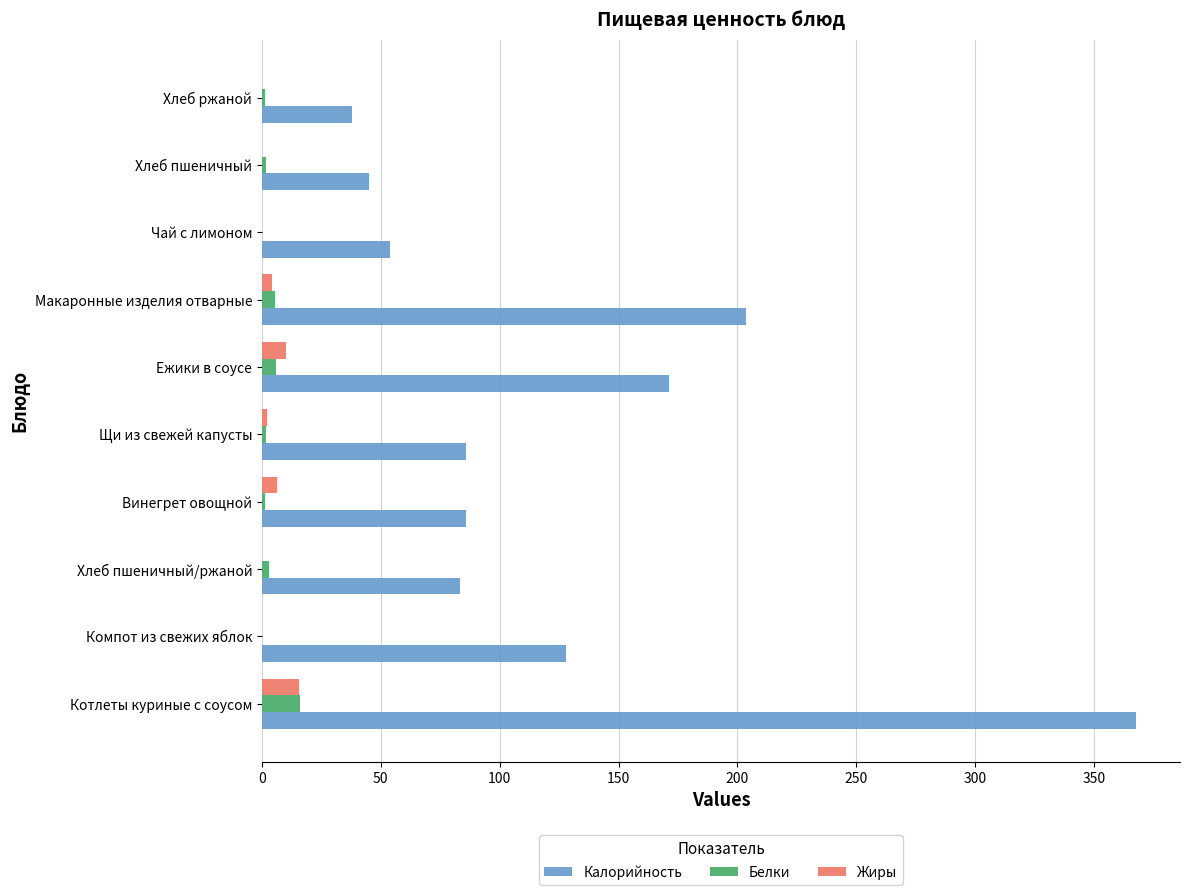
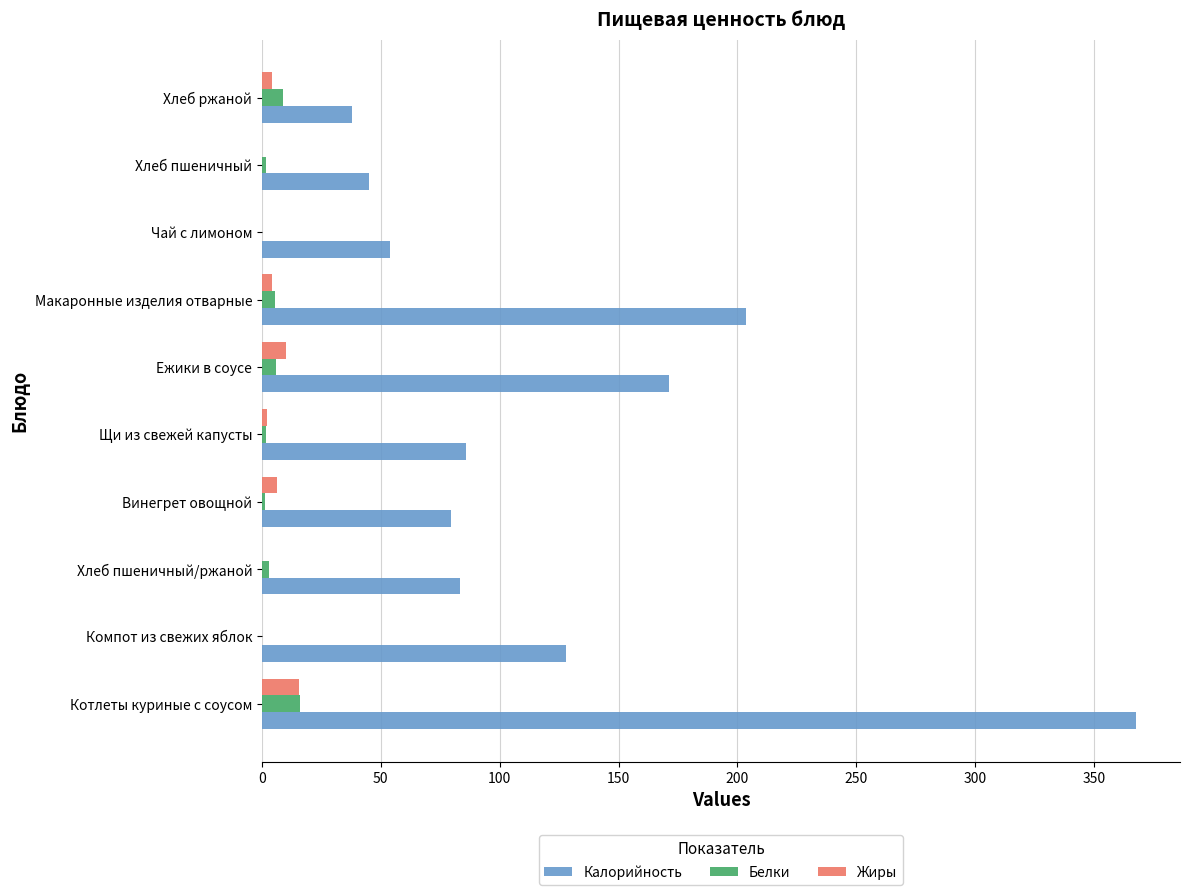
  {
    "Калорийность": {
      "Хлеб ржаной": 38,
      "Хлеб пшеничный": 45,
      "Чай с лимоном": 54,
      "Макаронные изделия отварные": 204,
      "Ежики в соусе": 171,
      "Щи из свежей капусты": 86,
-     "Винегрет овощной": 86,
+     "Винегрет овощной": 80,
      "Хлеб пшеничный/ржаной": 83,
      "Компот из свежих яблок": 128,
      "Котлеты куриные с соусом": 368
    },
    "Белки": {
-     "Хлеб ржаной": 1,
+     "Хлеб ржаной": 9,
      "Хлеб пшеничный": 2,
      "Макаронные изделия отварные": 5,
      "Ежики в соусе": 6,
      "Щи из свежей капусты": 2,
      "Винегрет овощной": 1,
      "Хлеб пшеничный/ржаной": 3,
      "Котлеты куриные с соусом": 16
    },
    "Жиры": {
-     "Хлеб ржаной": 0,
+     "Хлеб ржаной": 4,
      "Макаронные изделия отварные": 4,
      "Ежики в соусе": 10,
      "Щи из свежей капусты": 2,
      "Винегрет овощной": 6,
      "Компот из свежих яблок": 0,
      "Котлеты куриные с соусом": 15
    }
  }
